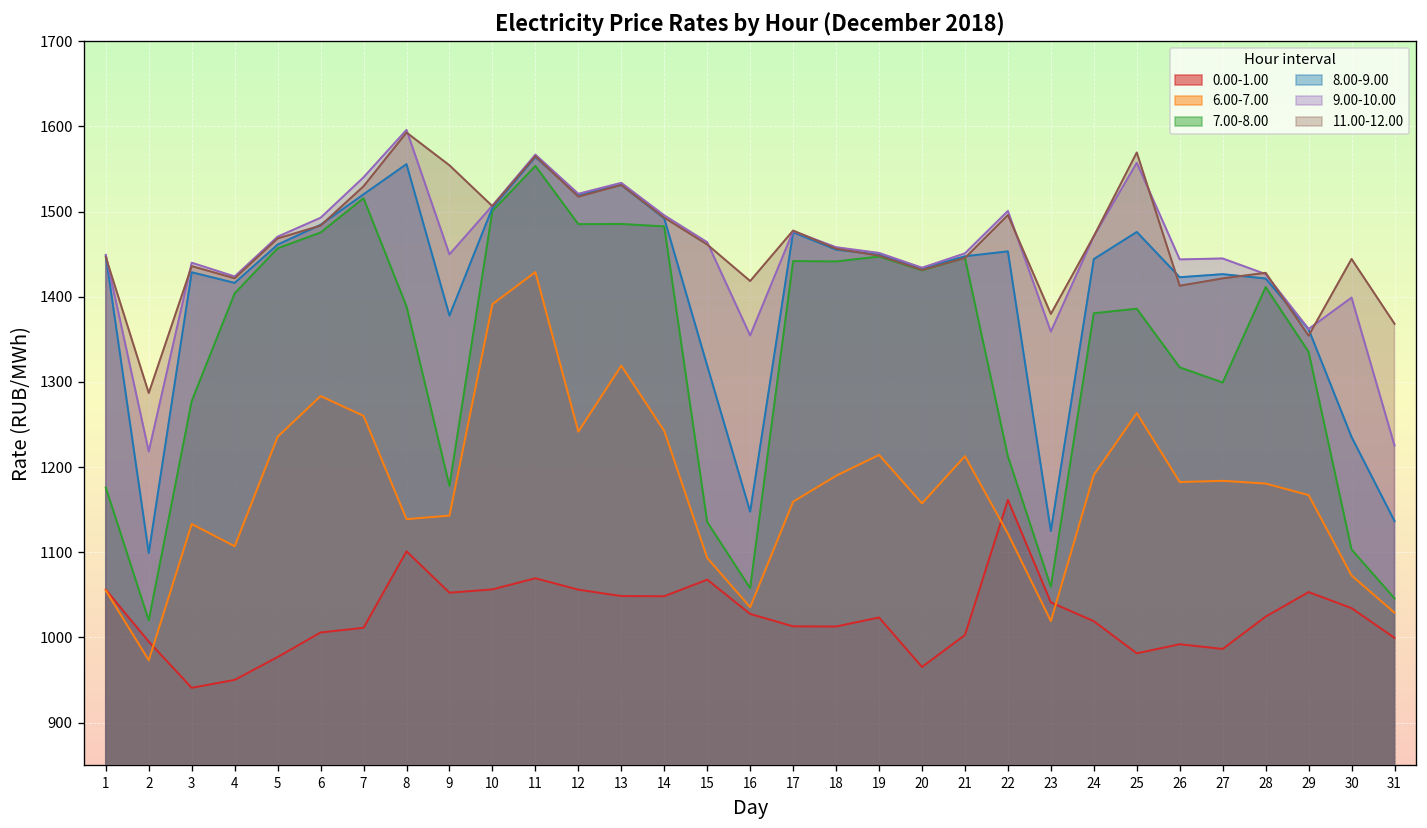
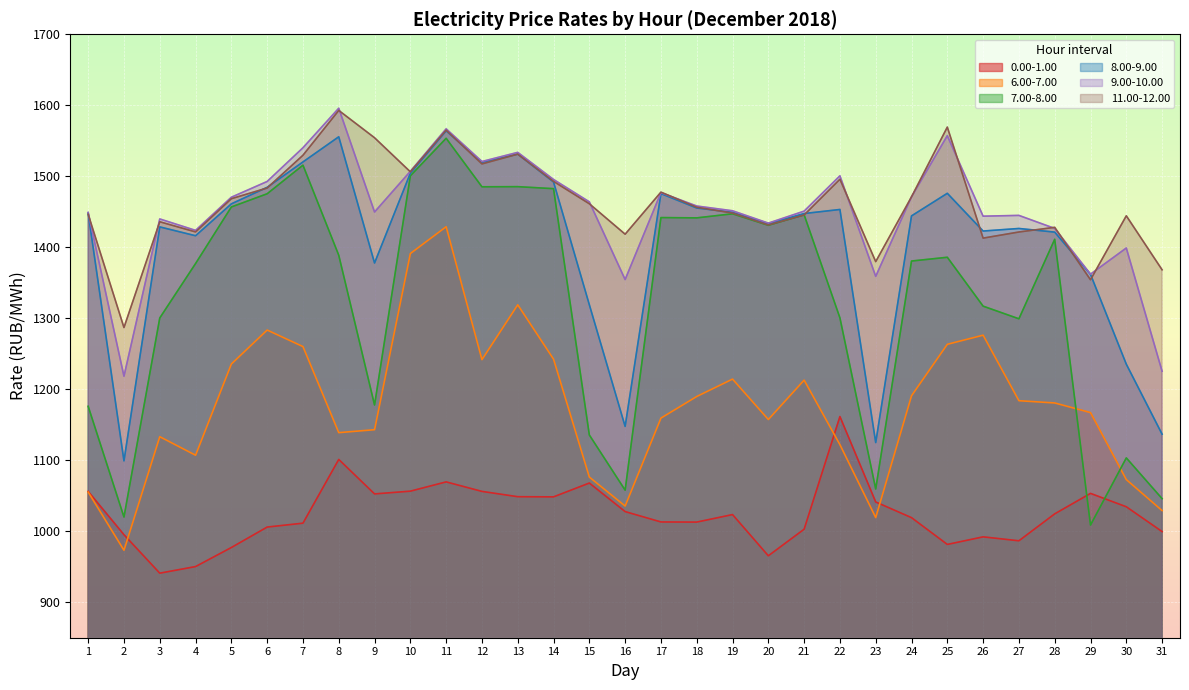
  {
    "0.00-1.00": {
      "2": 1000,
      "3": 940,
      "4": 950,
      "5": 980,
      "6": 1010,
      "7": 1010,
      "8": 1100,
      "9": 1050,
      "10": 1060,
      "11": 1070,
      "12": 1060,
      "13": 1050,
      "14": 1050,
      "15": 1070,
      "16": 1030,
      "17": 1010,
      "18": 1010,
      "19": 1020,
      "20": 970,
      "21": 1000,
      "22": 1160,
      "23": 1040,
      "24": 1020,
      "25": 980,
      "26": 990,
      "27": 990,
      "28": 1020,
      "29": 1050,
      "30": 1030,
      "31": 1000
    },
    "6.00-7.00": {
      "2": 970,
      "3": 1130,
      "4": 1110,
      "5": 1240,
      "6": 1280,
      "7": 1260,
      "8": 1140,
      "9": 1140,
      "10": 1390,
      "11": 1430,
      "12": 1240,
      "13": 1320,
      "14": 1240,
-     "15": 1090,
+     "15": 1080,
      "16": 1040,
      "17": 1160,
      "18": 1190,
      "19": 1210,
      "20": 1160,
      "21": 1210,
      "22": 1120,
      "23": 1020,
      "24": 1190,
      "25": 1260,
-     "26": 1180,
+     "26": 1280,
      "27": 1180,
      "28": 1180,
      "29": 1170,
      "30": 1070,
      "31": 1030
    },
    "7.00-8.00": {
      "1": 1180,
      "2": 1020,
-     "3": 1280,
-     "4": 1400,
+     "3": 1300,
+     "4": 1380,
      "5": 1460,
      "6": 1480,
      "7": 1520,
      "8": 1390,
      "9": 1180,
      "10": 1500,
      "11": 1550,
      "12": 1490,
      "13": 1490,
      "14": 1480,
      "15": 1140,
      "16": 1060,
      "17": 1440,
      "18": 1440,
-     "22": 1210,
+     "22": 1300,
      "23": 1060,
      "24": 1380,
      "25": 1390,
      "26": 1320,
      "27": 1300,
      "28": 1410,
-     "29": 1340,
+     "29": 1010,
      "30": 1100,
      "31": 1050
    },
    "8.00-9.00": {
      "2": 1100,
      "3": 1430,
      "4": 1420,
      "5": 1460,
      "7": 1520,
      "8": 1560,
      "9": 1380,
      "15": 1320,
      "16": 1150,
      "22": 1450,
      "23": 1120,
      "24": 1440,
      "25": 1480,
      "26": 1420,
      "27": 1430,
      "28": 1420,
      "30": 1240,
      "31": 1140
    }
  }
